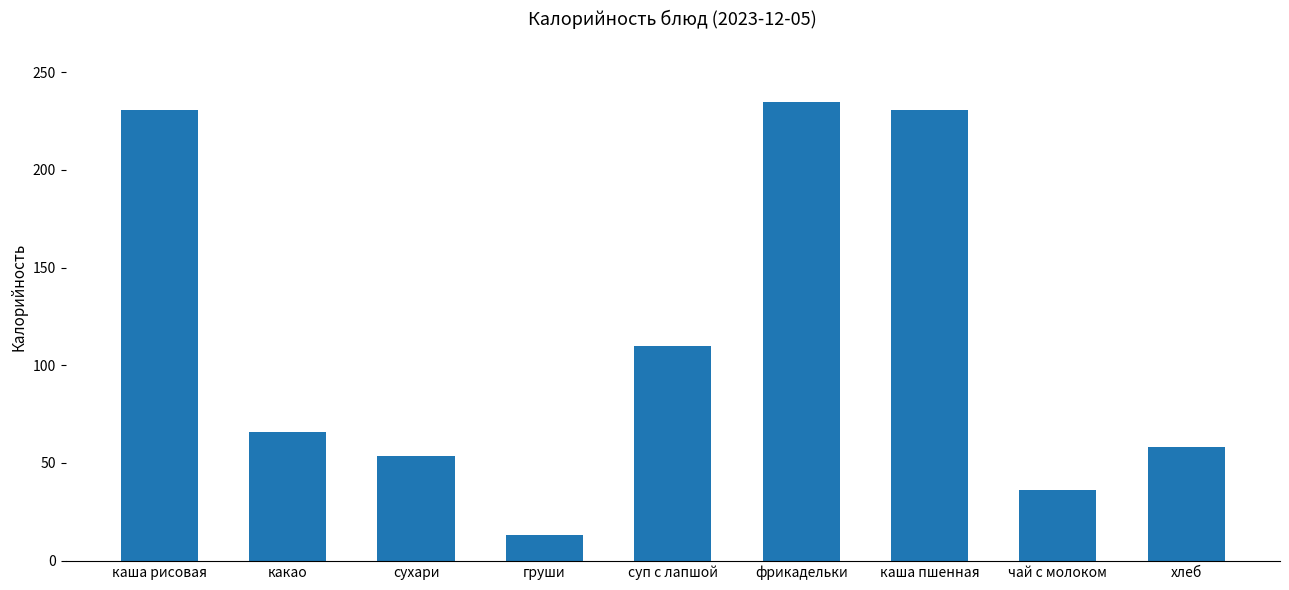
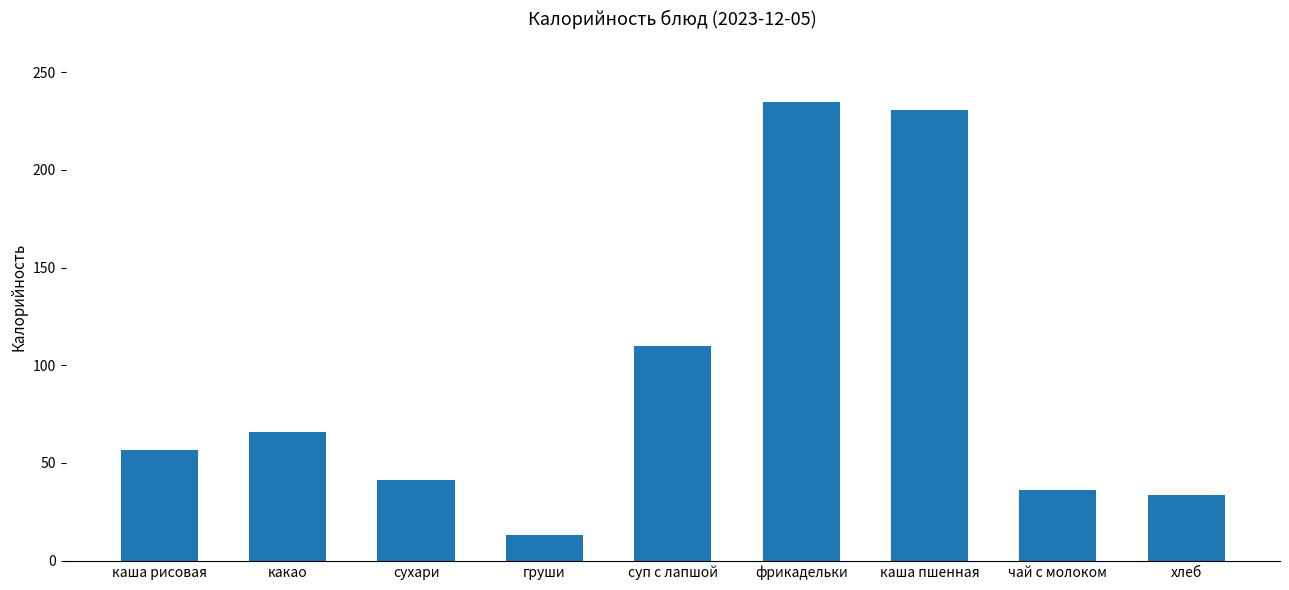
  {
-   "каша рисовая": 231,
+   "каша рисовая": 57,
    "какао": 66,
-   "сухари": 53,
+   "сухари": 41,
    "груши": 13,
    "суп с лапшой": 110,
    "фрикадельки": 235,
    "каша пшенная": 231,
    "чай с молоком": 36,
-   "хлеб": 58
+   "хлеб": 34
  }
